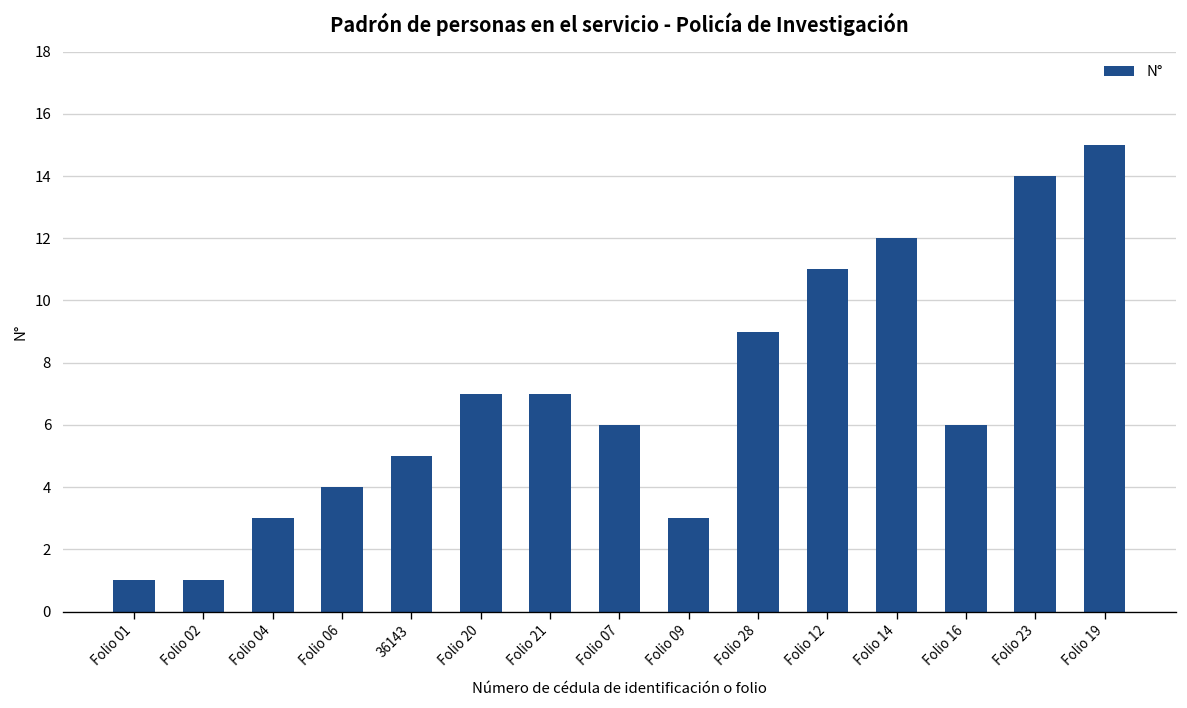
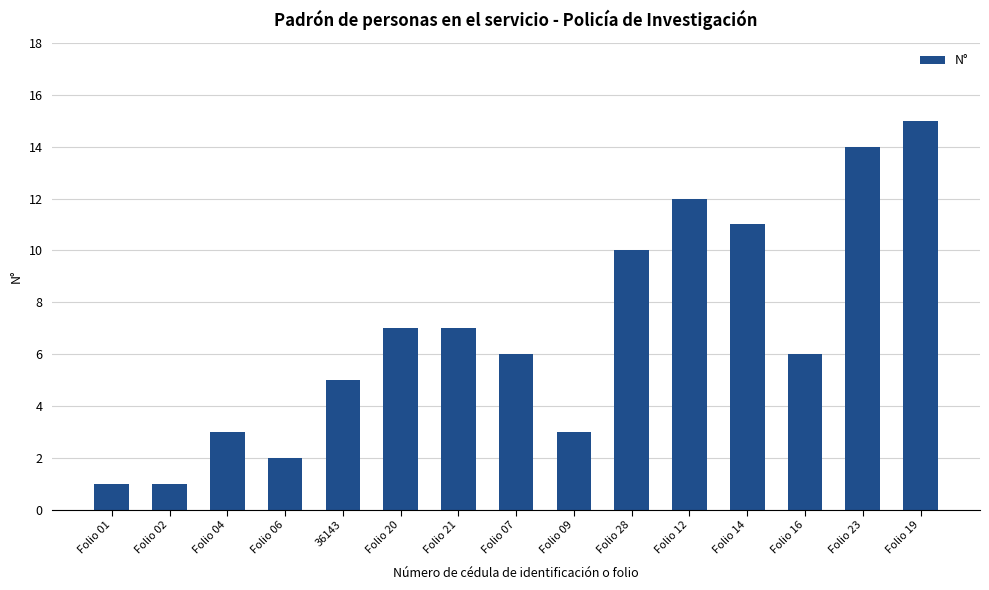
  {
    "Folio 01": 1,
    "Folio 02": 1,
    "Folio 04": 3,
-   "Folio 06": 4,
+   "Folio 06": 2,
    "36143": 5,
    "Folio 20": 7,
    "Folio 21": 7,
    "Folio 07": 6,
    "Folio 09": 3,
-   "Folio 28": 9,
-   "Folio 12": 11,
-   "Folio 14": 12,
+   "Folio 28": 10,
+   "Folio 12": 12,
+   "Folio 14": 11,
    "Folio 16": 6,
    "Folio 23": 14,
    "Folio 19": 15
  }
